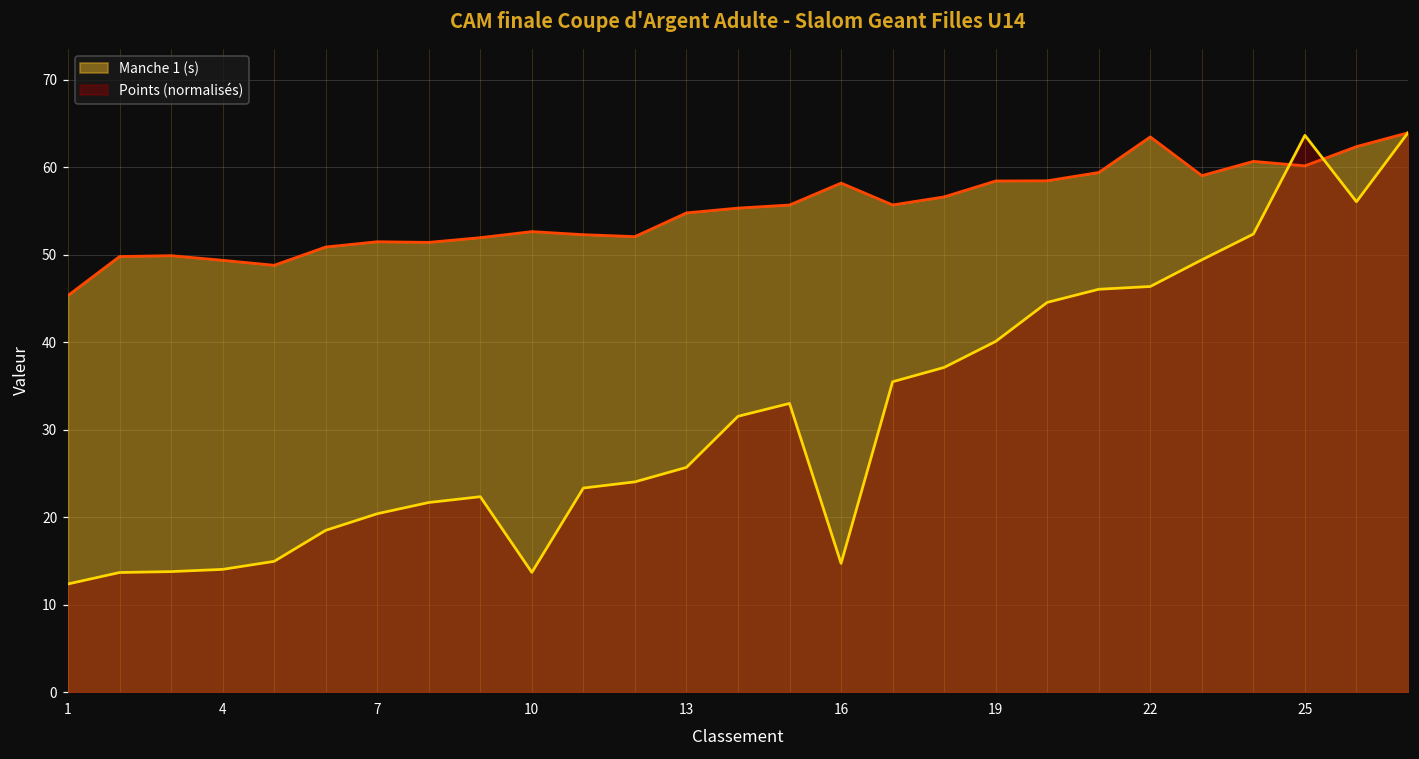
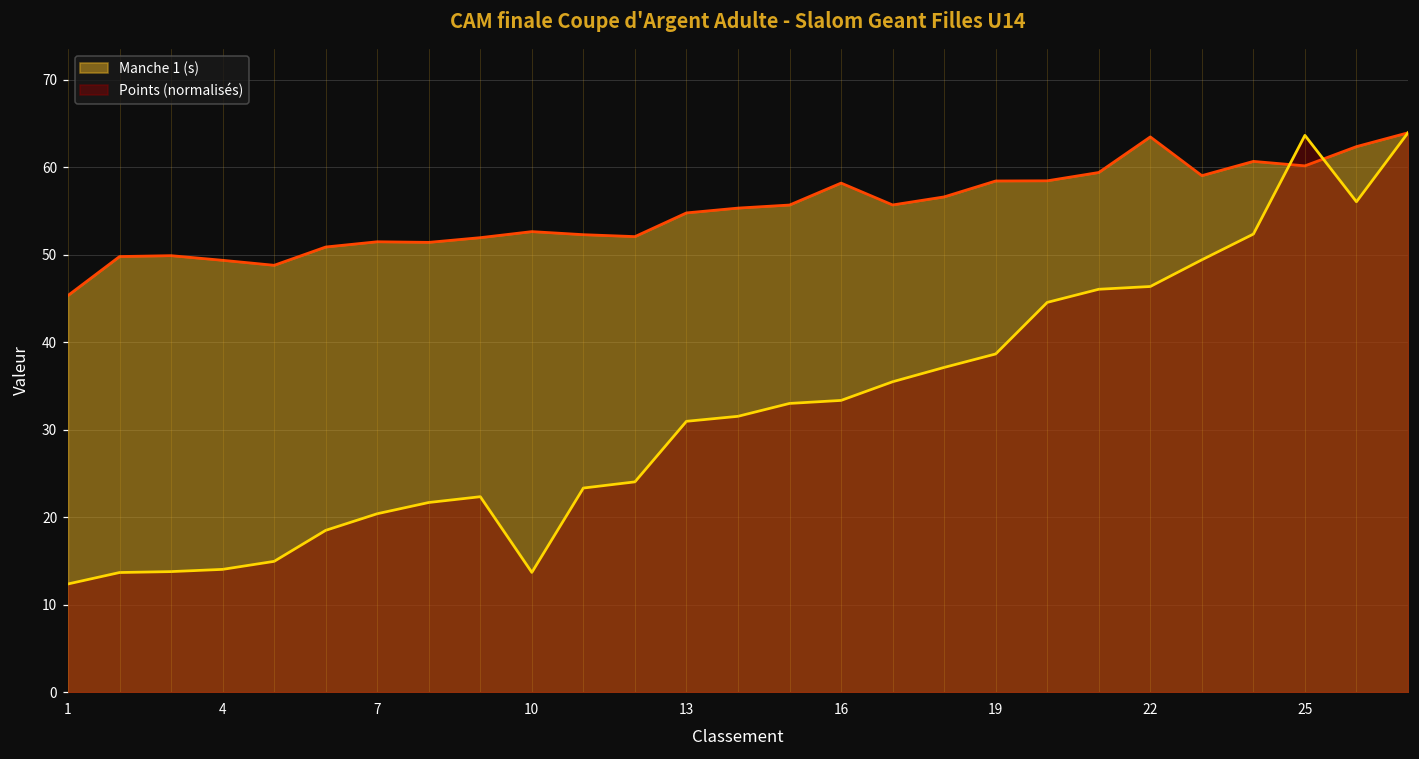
  {
    "Manche 1 (s)": {
      "1": 45,
      "4": 49,
      "7": 51,
      "10": 53,
      "13": 55,
      "16": 58,
      "19": 58,
      "22": 63,
      "25": 60
    },
    "Points (normalisés)": {
      "1": 12,
      "4": 14,
      "7": 20,
      "10": 14,
-     "13": 26,
-     "16": 15,
-     "19": 40,
+     "13": 31,
+     "16": 33,
+     "19": 39,
      "22": 46,
      "25": 64
    }
  }
